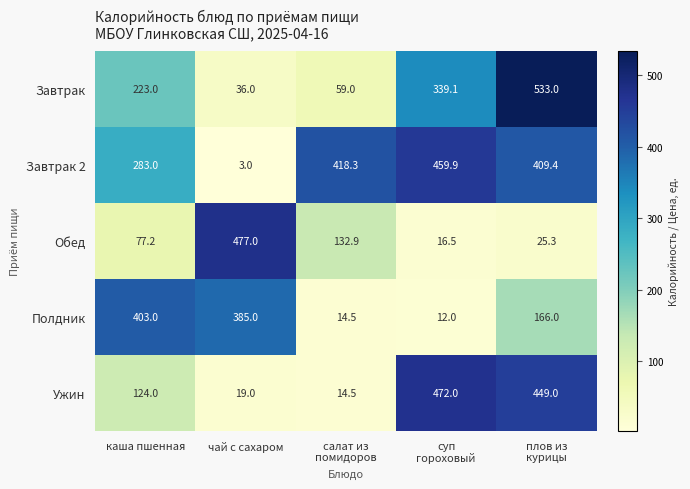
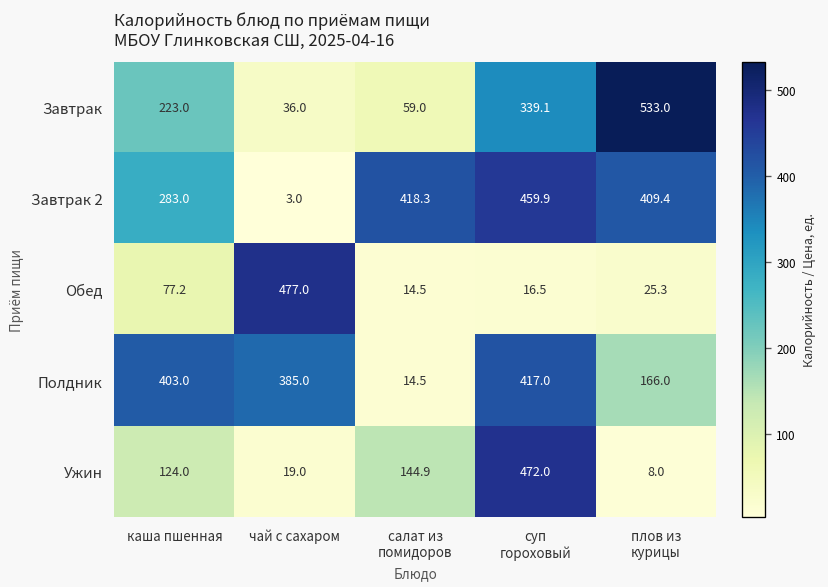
  {
    "Завтрак": {
      "каша пшенная": 223.0,
      "чай с сахаром": 36.0,
      "салат из помидоров": 59.0,
      "суп гороховый": 339.1,
      "плов из курицы": 533.0
    },
    "Завтрак 2": {
      "каша пшенная": 283.0,
      "чай с сахаром": 3.0,
      "салат из помидоров": 418.3,
      "суп гороховый": 459.9,
      "плов из курицы": 409.4
    },
    "Обед": {
      "каша пшенная": 77.2,
      "чай с сахаром": 477.0,
-     "салат из помидоров": 132.9,
+     "салат из помидоров": 14.5,
      "суп гороховый": 16.5,
      "плов из курицы": 25.3
    },
    "Полдник": {
      "каша пшенная": 403.0,
      "чай с сахаром": 385.0,
      "салат из помидоров": 14.5,
-     "суп гороховый": 12.0,
+     "суп гороховый": 417.0,
      "плов из курицы": 166.0
    },
    "Ужин": {
      "каша пшенная": 124.0,
      "чай с сахаром": 19.0,
-     "салат из помидоров": 14.5,
+     "салат из помидоров": 144.9,
      "суп гороховый": 472.0,
-     "плов из курицы": 449.0
+     "плов из курицы": 8.0
    }
  }
